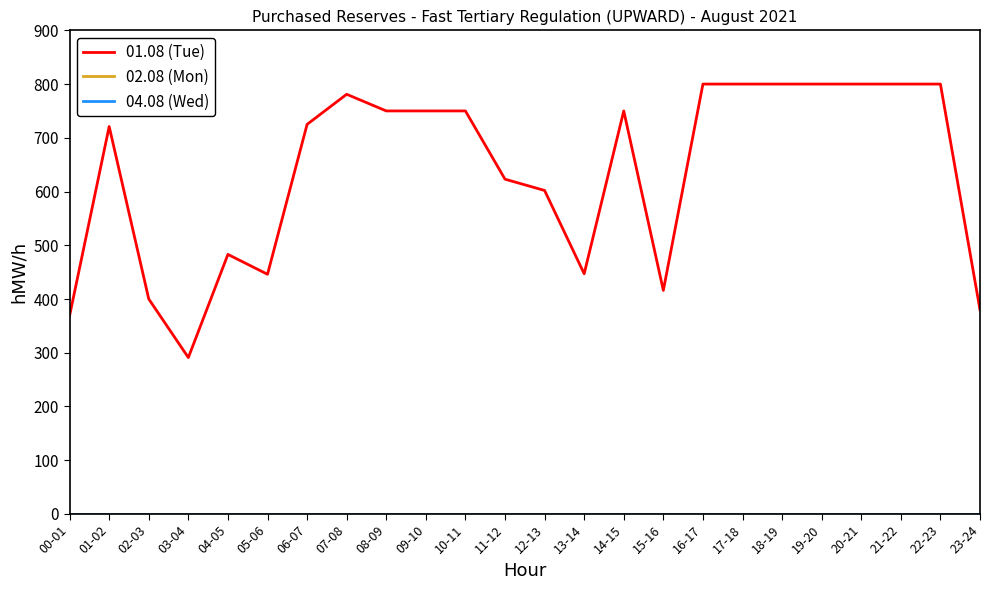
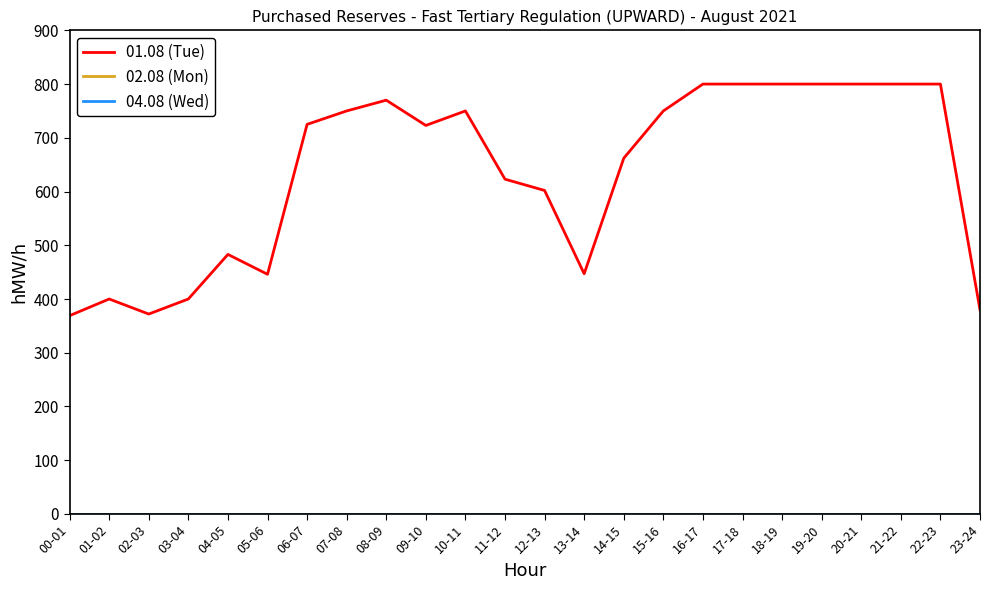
  {
    "01.08 (Tue)": {
      "00-01": 370,
-     "01-02": 720,
-     "02-03": 400,
-     "03-04": 290,
+     "01-02": 400,
+     "02-03": 370,
+     "03-04": 400,
      "04-05": 480,
      "05-06": 450,
      "06-07": 730,
-     "07-08": 780,
-     "08-09": 750,
-     "09-10": 750,
+     "07-08": 750,
+     "08-09": 770,
+     "09-10": 720,
      "10-11": 750,
      "11-12": 620,
      "12-13": 600,
      "13-14": 450,
-     "14-15": 750,
-     "15-16": 420,
+     "14-15": 660,
+     "15-16": 750,
      "16-17": 800,
      "17-18": 800,
      "18-19": 800,
      "19-20": 800,
      "20-21": 800,
      "21-22": 800,
      "22-23": 800,
      "23-24": 380
    },
    "04.08 (Wed)": {
      "00-01": 0,
      "01-02": 0,
      "02-03": 0,
      "03-04": 0,
      "04-05": 0,
      "05-06": 0,
      "06-07": 0,
      "07-08": 0,
      "08-09": 0,
      "09-10": 0,
      "10-11": 0,
      "11-12": 0,
      "12-13": 0,
      "13-14": 0,
      "14-15": 0,
      "15-16": 0,
      "16-17": 0,
      "17-18": 0,
      "18-19": 0,
      "19-20": 0,
      "20-21": 0,
      "21-22": 0,
      "22-23": 0,
      "23-24": 0
    }
  }
